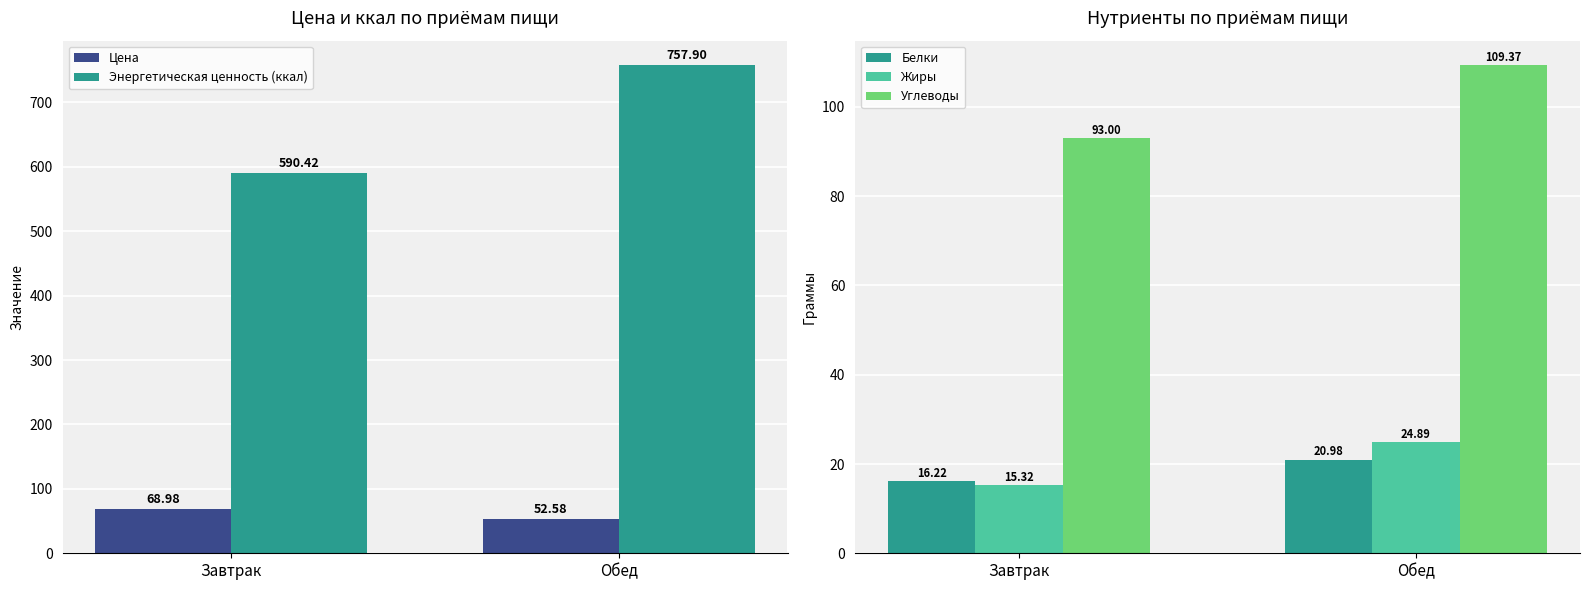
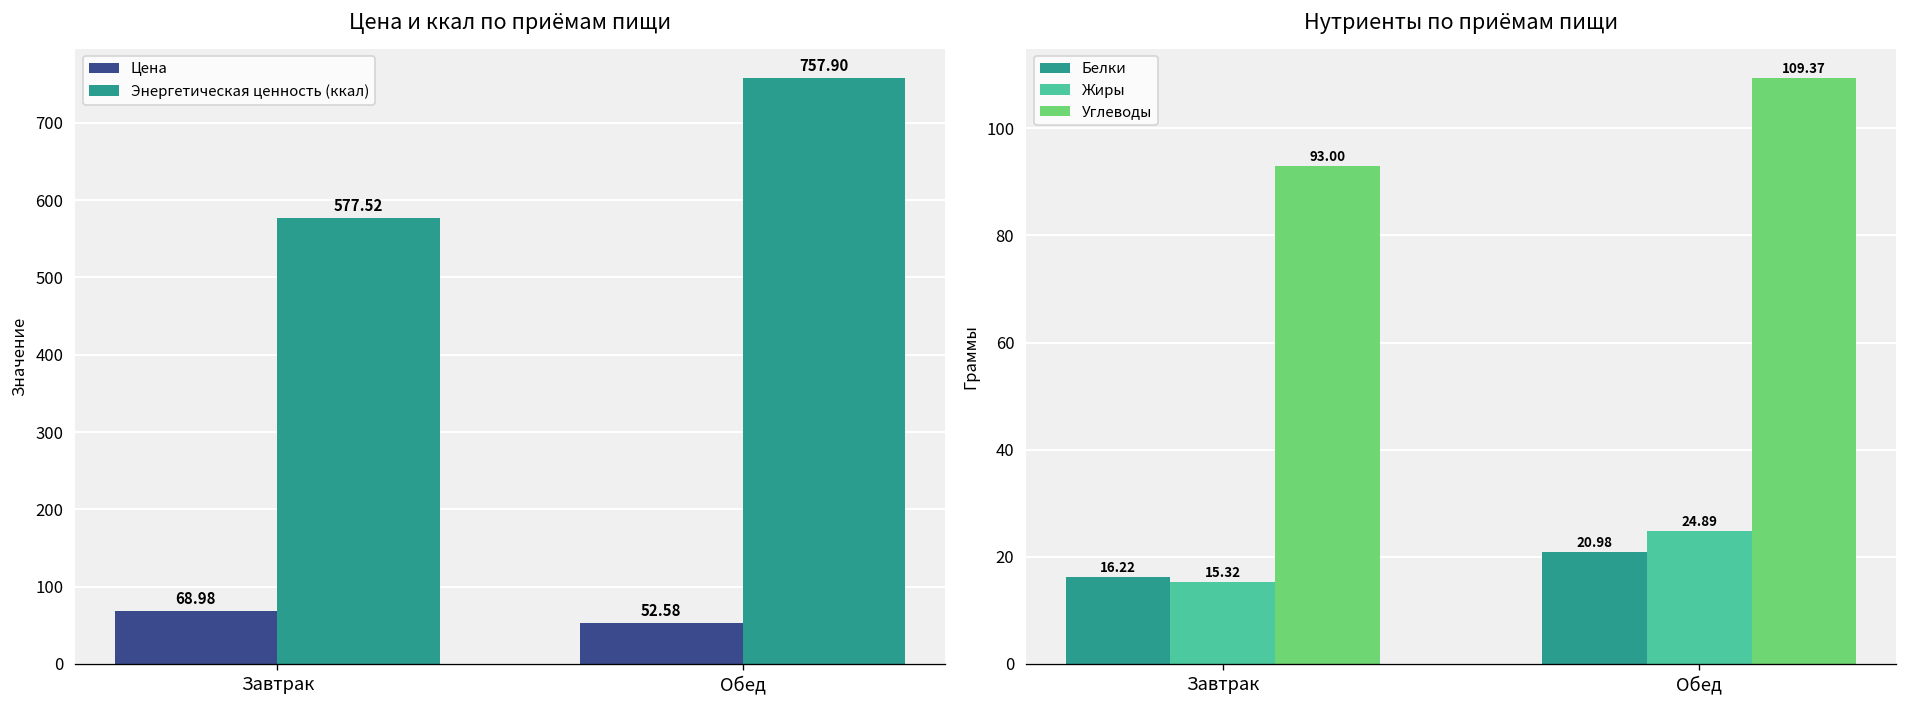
  {
    "Цена и ккал по приёмам пищи": {
      "Цена": {
        "Завтрак": 68.98,
        "Обед": 52.58
      },
      "Энергетическая ценность (ккал)": {
-       "Завтрак": 590.42,
+       "Завтрак": 577.52,
        "Обед": 757.90
      }
    }
  }
